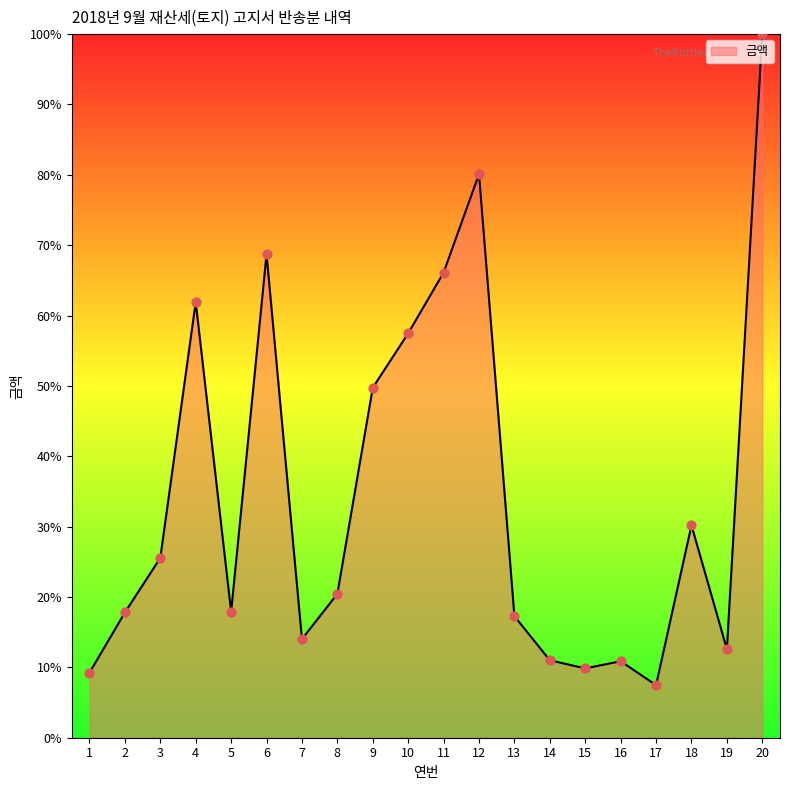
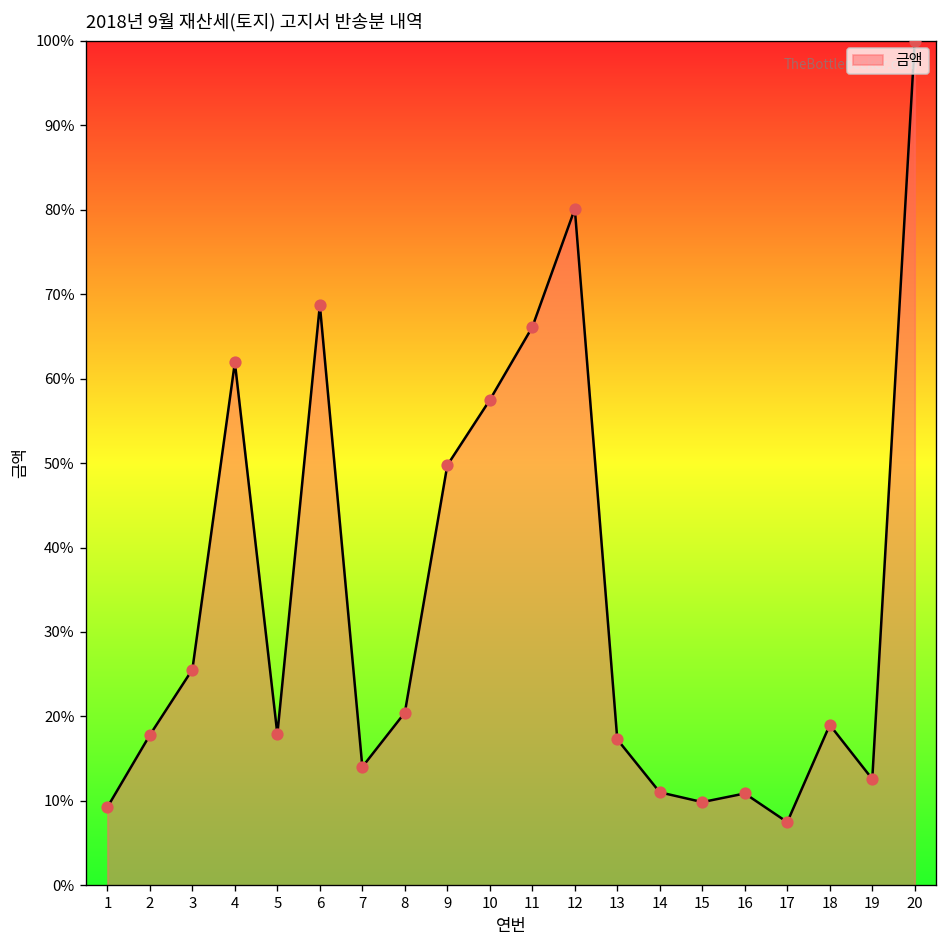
  {
    "1": "9%",
    "2": "18%",
    "3": "26%",
    "4": "62%",
    "5": "18%",
    "6": "69%",
    "7": "14%",
    "8": "20%",
    "9": "50%",
    "10": "57%",
    "11": "66%",
    "12": "80%",
    "13": "17%",
    "14": "11%",
    "15": "10%",
    "16": "11%",
    "17": "7%",
-   "18": "30%",
+   "18": "19%",
    "19": "13%",
    "20": "100%"
  }
